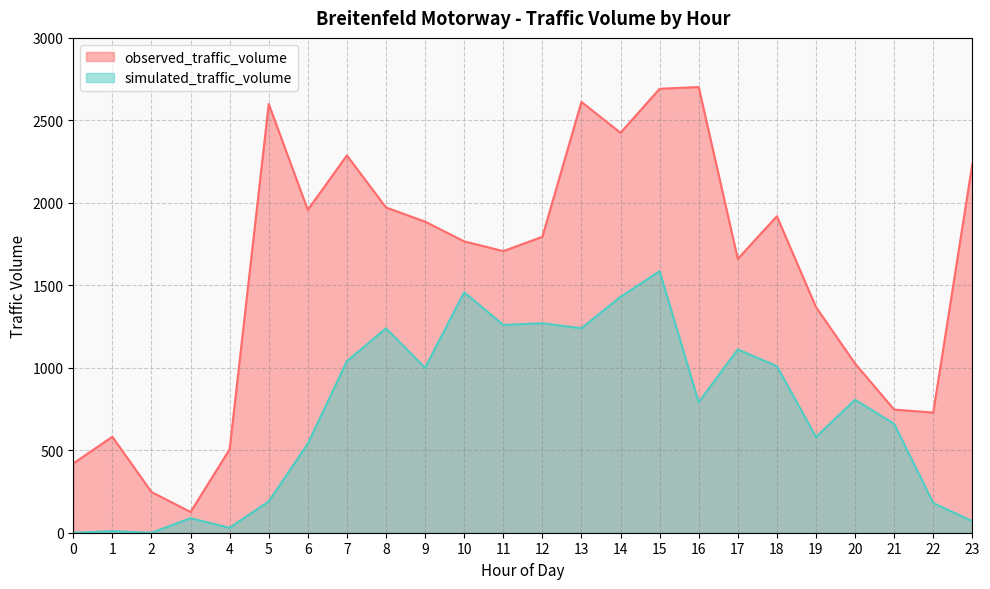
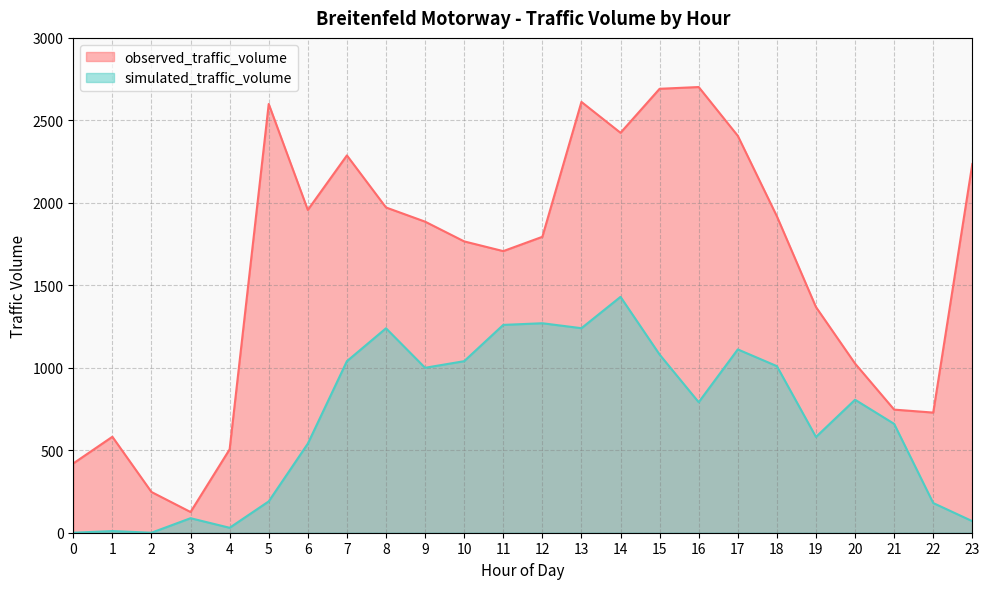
  {
    "observed_traffic_volume": {
      "0": 420,
      "1": 580,
      "2": 250,
      "3": 130,
      "4": 510,
      "5": 2600,
      "6": 1960,
      "7": 2290,
      "8": 1970,
      "9": 1890,
      "10": 1770,
      "11": 1710,
      "12": 1790,
      "13": 2610,
      "14": 2420,
      "15": 2690,
      "16": 2700,
-     "17": 1660,
+     "17": 2410,
      "18": 1920,
      "19": 1370,
      "20": 1030,
      "21": 750,
      "22": 730,
      "23": 2240
    },
    "simulated_traffic_volume": {
      "0": 0,
      "1": 10,
      "2": 0,
      "3": 90,
      "4": 30,
      "5": 190,
      "6": 540,
      "7": 1040,
      "8": 1240,
      "9": 1000,
-     "10": 1460,
+     "10": 1040,
      "11": 1260,
      "12": 1270,
      "13": 1240,
      "14": 1430,
-     "15": 1590,
+     "15": 1080,
      "16": 790,
      "17": 1110,
      "18": 1010,
      "19": 580,
      "20": 810,
      "21": 660,
      "22": 180,
      "23": 70
    }
  }
